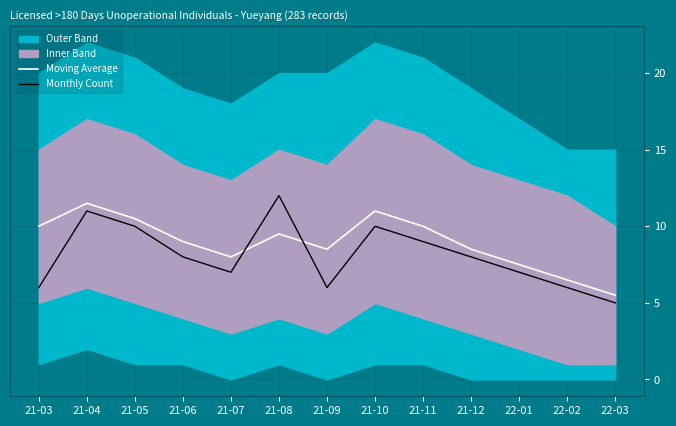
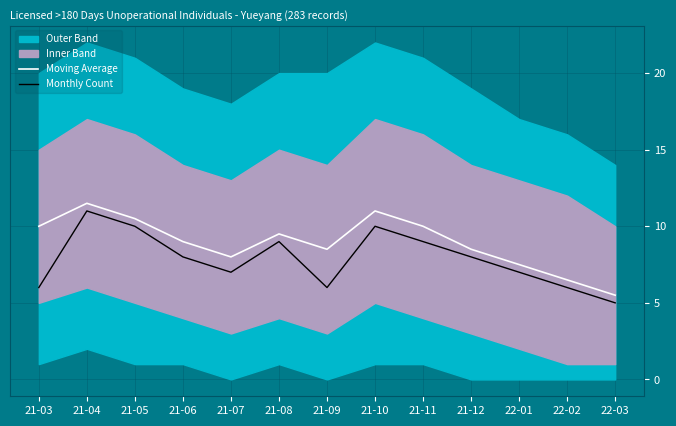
  {
    "Moving Average": {
      "21-03": 10,
      "21-04": 11.5,
      "21-05": 10.5,
      "21-06": 9,
      "21-07": 8,
      "21-08": 9.5,
      "21-09": 8.5,
      "21-10": 11,
      "21-11": 10,
      "21-12": 8.5,
      "22-01": 7.5,
      "22-02": 6.5,
      "22-03": 5.5
    },
    "Outer Band": {
-     "22-02": 15,
-     "22-03": 15
+     "22-02": 16,
+     "22-03": 14
    },
    "Monthly Count": {
      "21-03": 6,
      "21-04": 11,
      "21-05": 10,
      "21-06": 8,
      "21-07": 7,
-     "21-08": 12,
+     "21-08": 9,
      "21-09": 6,
      "21-10": 10,
      "21-11": 9,
      "21-12": 8,
      "22-01": 7,
      "22-02": 6,
      "22-03": 5
    }
  }
